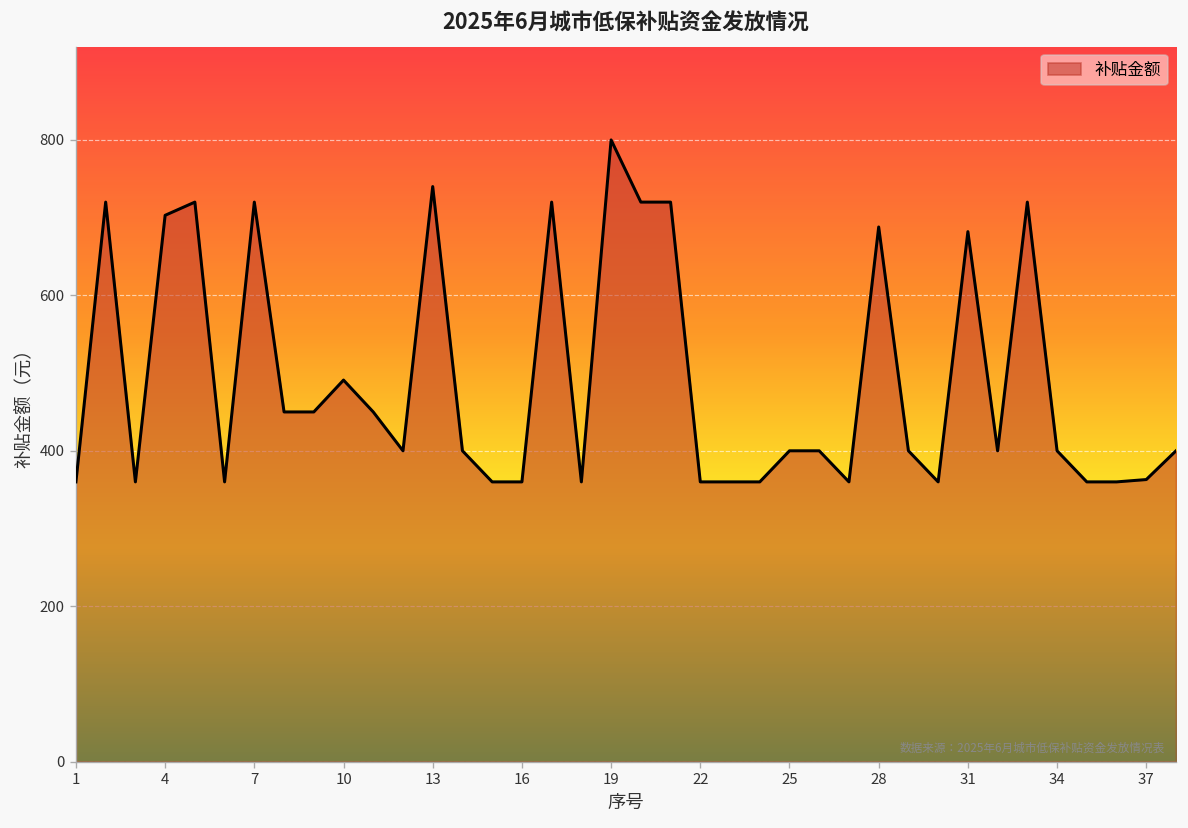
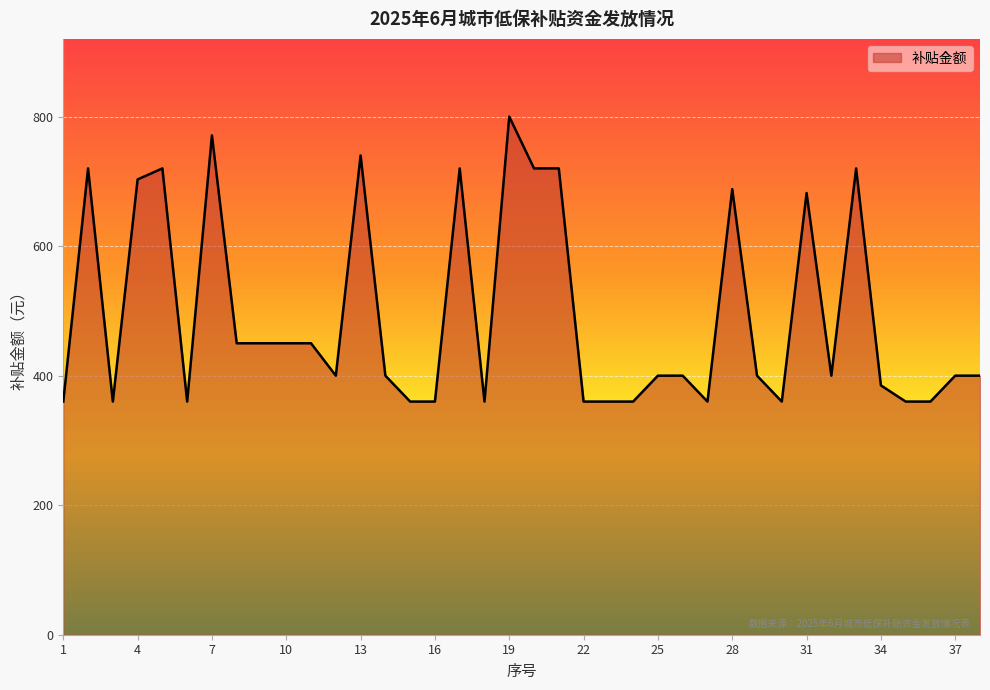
  {
    "1": 360,
    "4": 700,
-   "7": 720,
-   "10": 490,
+   "7": 770,
+   "10": 450,
    "13": 740,
    "16": 360,
    "19": 800,
    "22": 360,
    "25": 400,
    "28": 690,
    "31": 680,
-   "34": 400,
-   "37": 360
+   "34": 390,
+   "37": 400
  }
